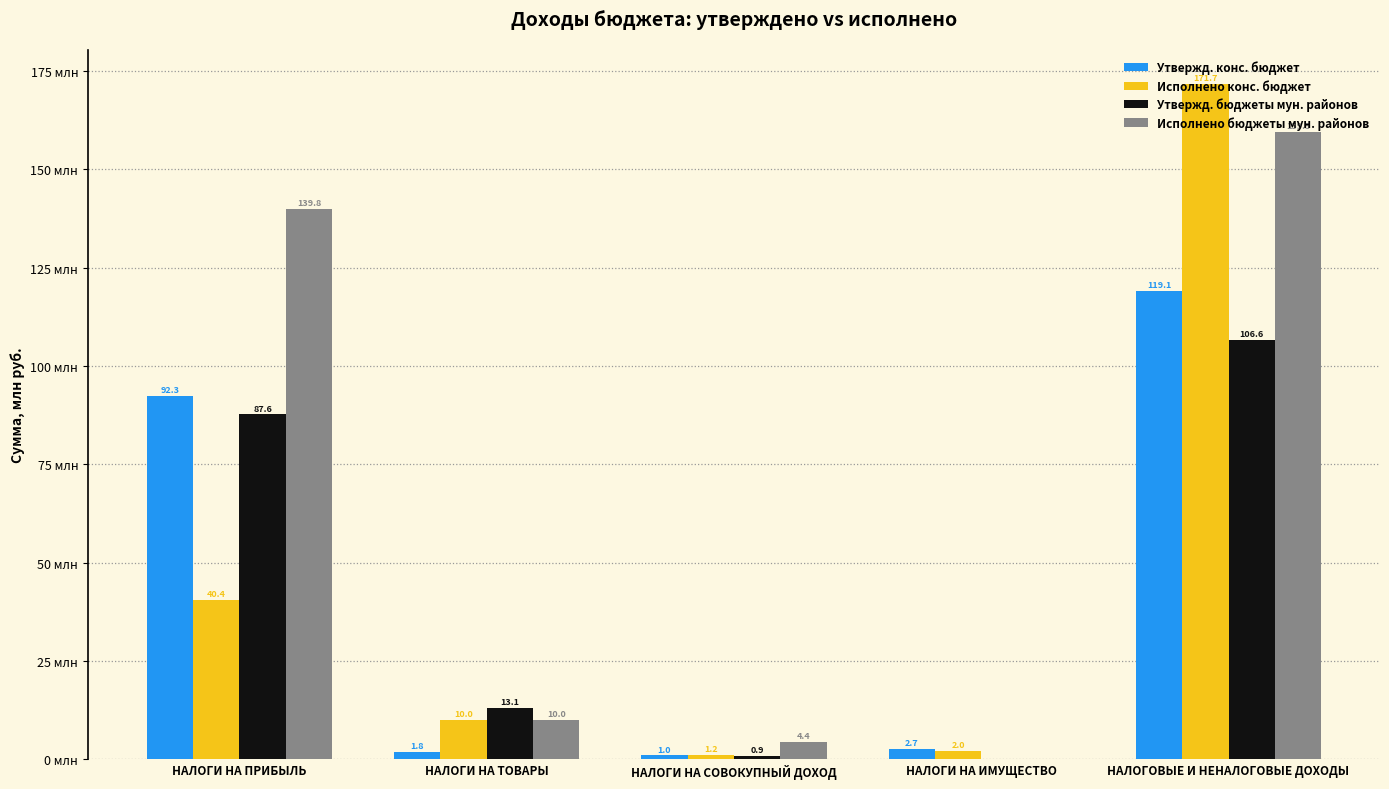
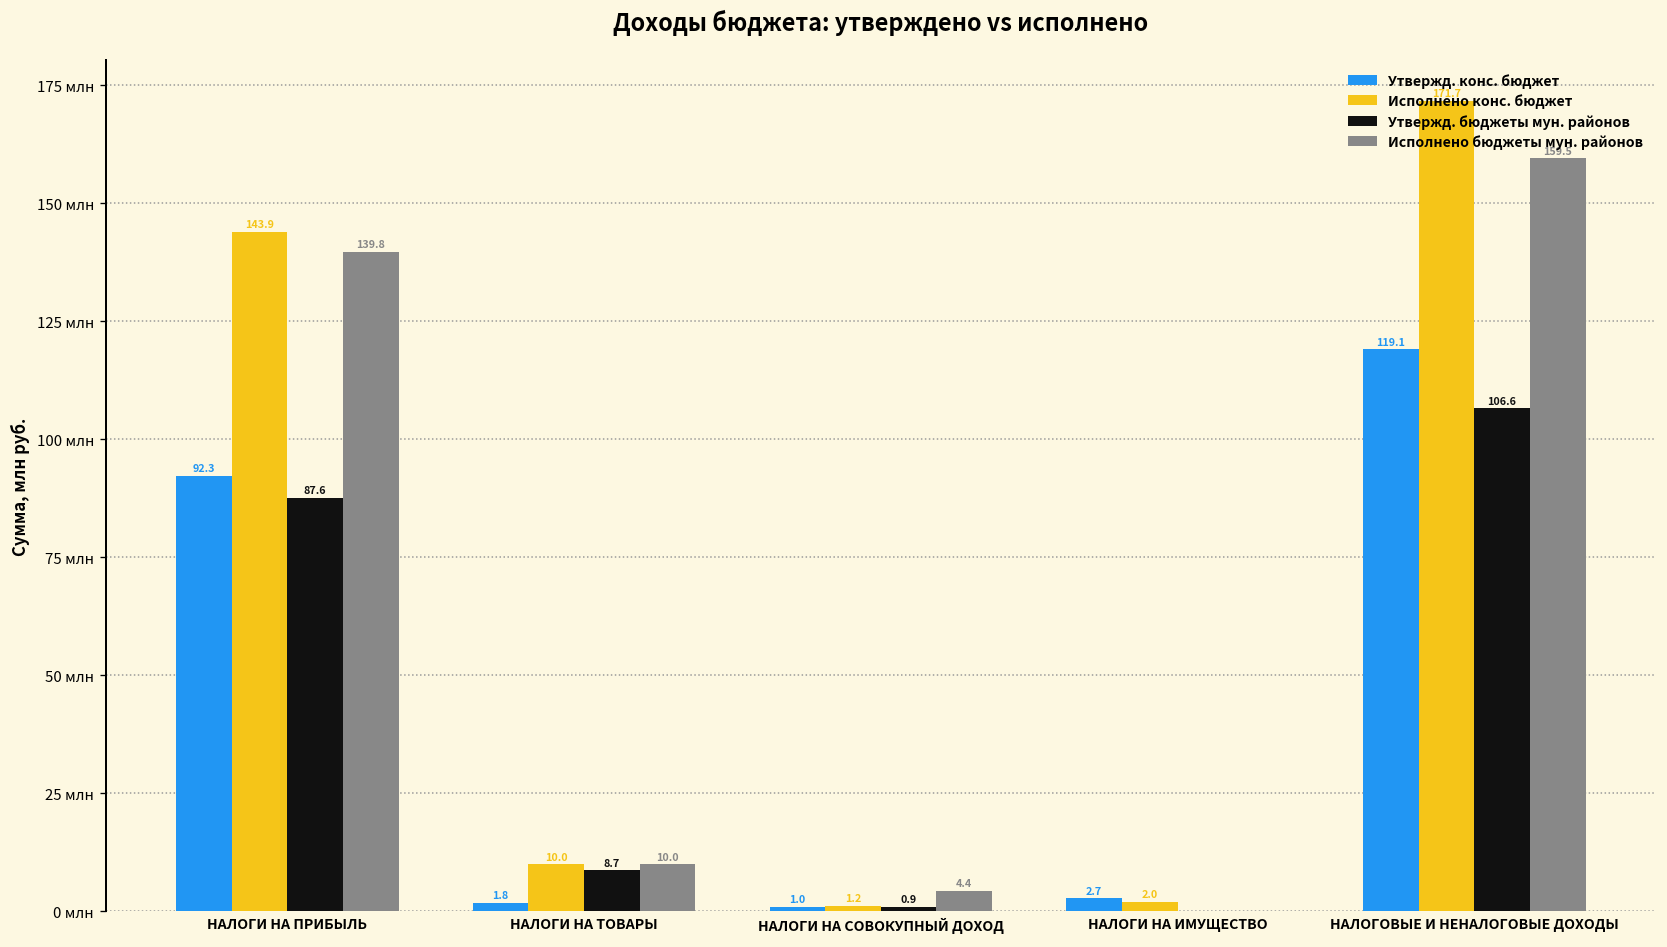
  {
    "Утвержд. конс. бюджет": {
      "НАЛОГИ НА ПРИБЫЛЬ": 92.3,
      "НАЛОГИ НА ТОВАРЫ": 1.8,
      "НАЛОГИ НА СОВОКУПНЫЙ ДОХОД": 1.0,
      "НАЛОГИ НА ИМУЩЕСТВО": 2.7,
      "НАЛОГОВЫЕ И НЕНАЛОГОВЫЕ ДОХОДЫ": 119.1
    },
    "Исполнено конс. бюджет": {
-     "НАЛОГИ НА ПРИБЫЛЬ": 40.4,
+     "НАЛОГИ НА ПРИБЫЛЬ": 143.9,
      "НАЛОГИ НА ТОВАРЫ": 10.0,
      "НАЛОГИ НА СОВОКУПНЫЙ ДОХОД": 1.2,
      "НАЛОГИ НА ИМУЩЕСТВО": 2.0,
      "НАЛОГОВЫЕ И НЕНАЛОГОВЫЕ ДОХОДЫ": 171.7
    },
    "Утвержд. бюджеты мун. районов": {
      "НАЛОГИ НА ПРИБЫЛЬ": 87.6,
-     "НАЛОГИ НА ТОВАРЫ": 13.1,
+     "НАЛОГИ НА ТОВАРЫ": 8.7,
      "НАЛОГИ НА СОВОКУПНЫЙ ДОХОД": 0.9,
      "НАЛОГОВЫЕ И НЕНАЛОГОВЫЕ ДОХОДЫ": 106.6
    },
    "Исполнено бюджеты мун. районов": {
      "НАЛОГИ НА ПРИБЫЛЬ": 139.8,
      "НАЛОГИ НА ТОВАРЫ": 10.0,
      "НАЛОГИ НА СОВОКУПНЫЙ ДОХОД": 4.4,
      "НАЛОГОВЫЕ И НЕНАЛОГОВЫЕ ДОХОДЫ": 159.5
    }
  }
